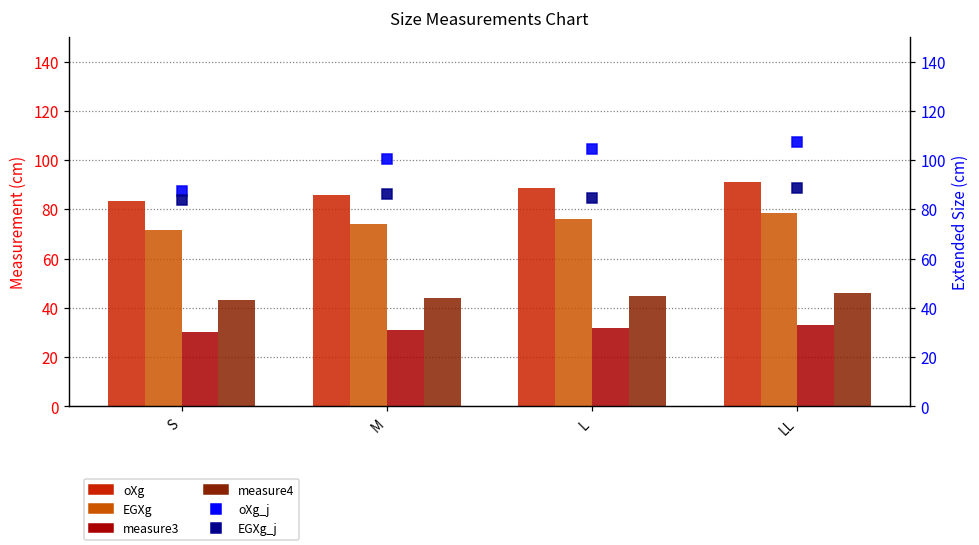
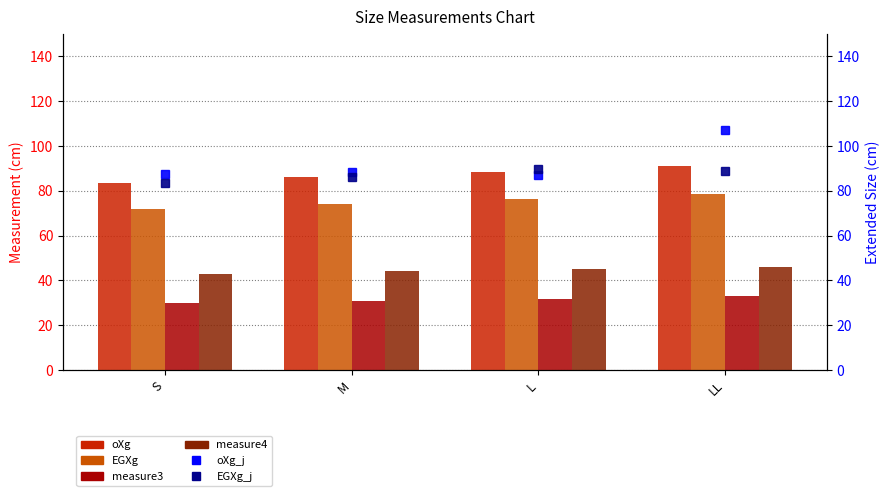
  {
    "oXg_j": {
      "S": 88,
-     "M": 100,
-     "L": 104,
+     "M": 88,
+     "L": 87,
      "LL": 107
    },
    "EGXg_j": {
      "S": 84,
      "M": 86,
-     "L": 84,
+     "L": 90,
      "LL": 89
    }
  }
